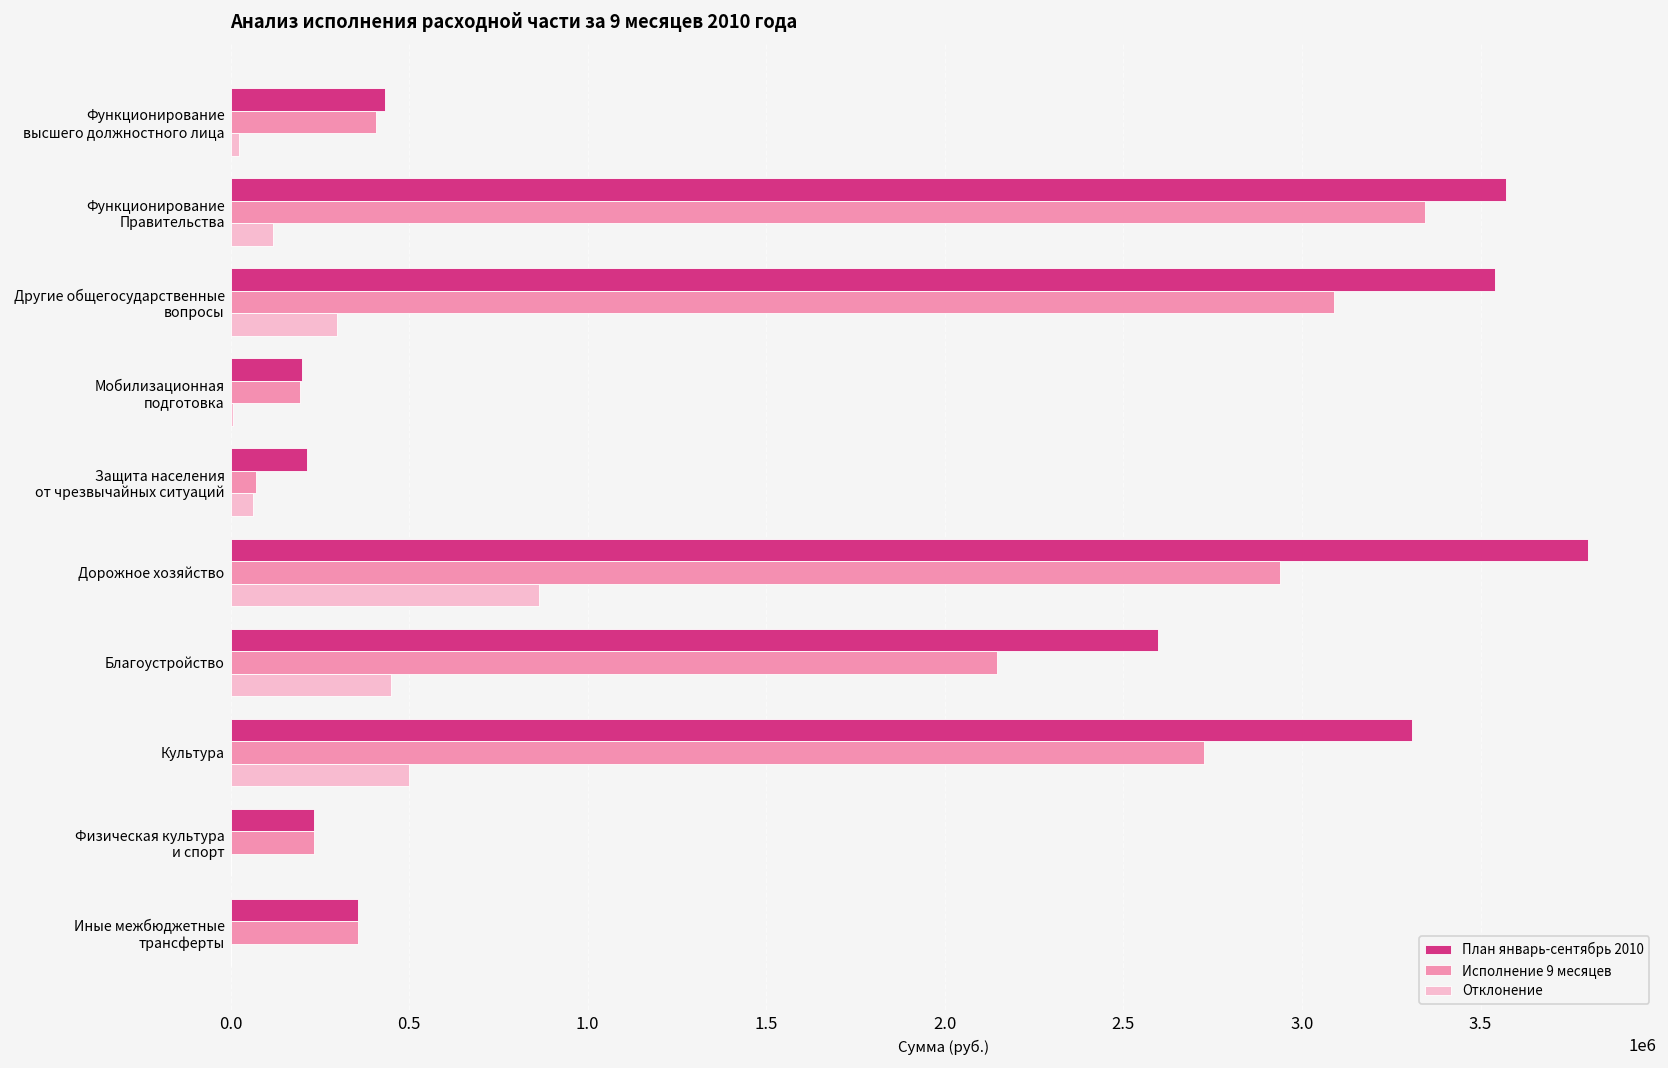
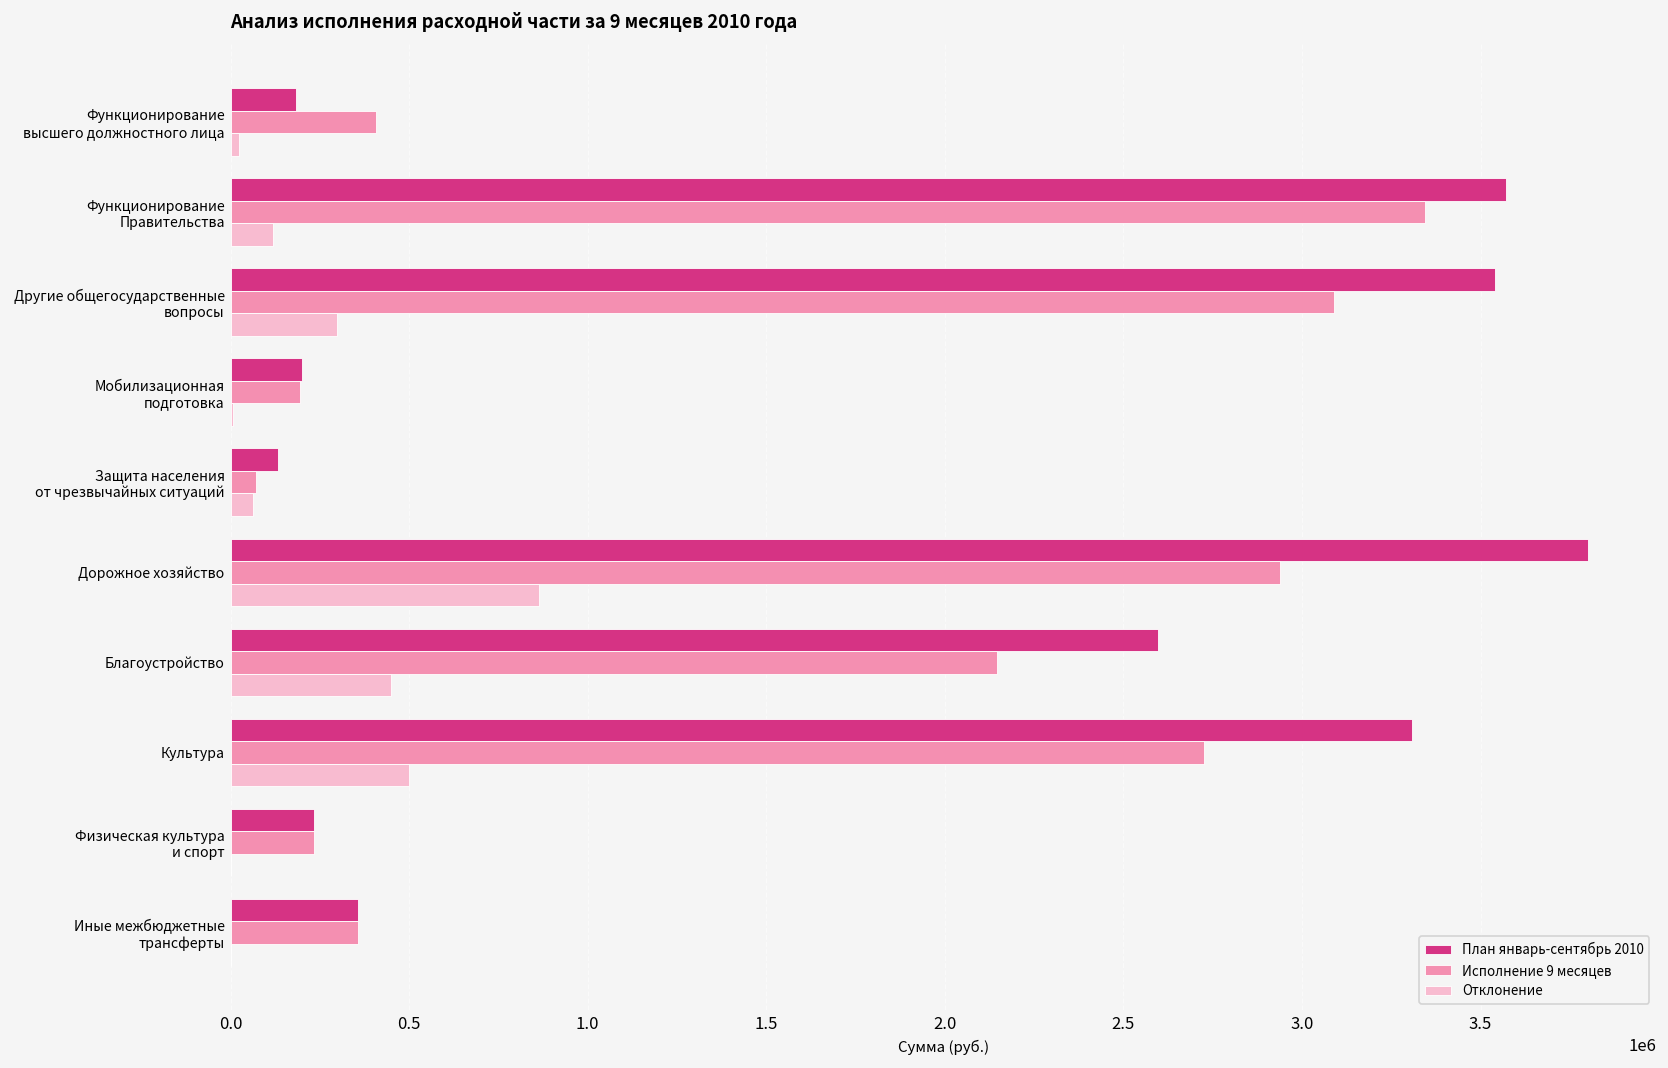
  {
    "План январь-сентябрь 2010": {
-     "Функционирование высшего должностного лица": 430000,
+     "Функционирование высшего должностного лица": 180000,
      "Функционирование Правительства": 3570000,
      "Другие общегосударственные вопросы": 3540000,
      "Мобилизационная подготовка": 200000,
-     "Защита населения от чрезвычайных ситуаций": 210000,
+     "Защита населения от чрезвычайных ситуаций": 130000,
      "Дорожное хозяйство": 3800000,
      "Благоустройство": 2600000,
      "Культура": 3310000,
      "Физическая культура и спорт": 230000,
      "Иные межбюджетные трансферты": 360000
    }
  }
